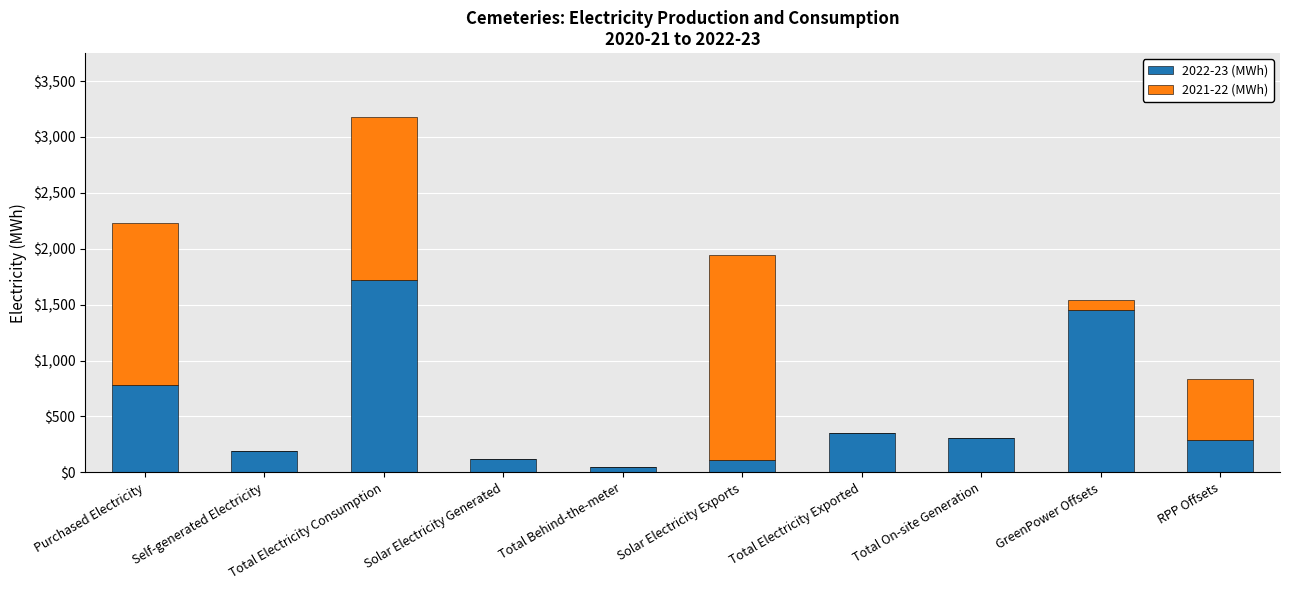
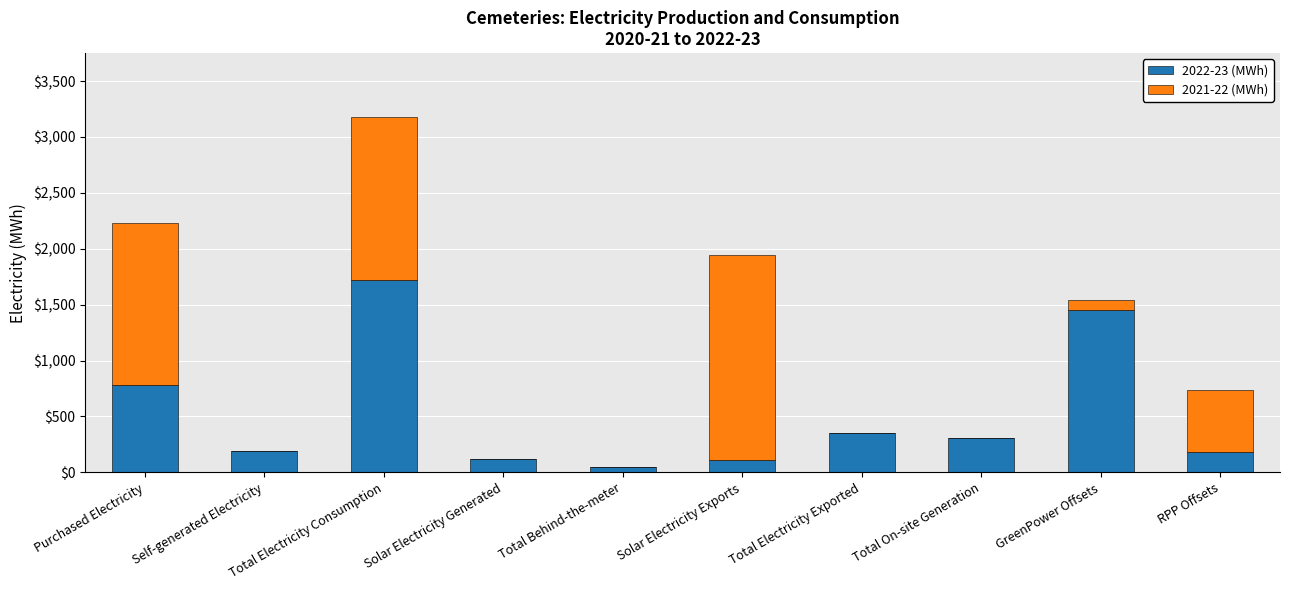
  {
    "2022-23 (MWh)": {
      "Purchased Electricity": "$780",
      "Self-generated Electricity": "$200",
      "Total Electricity Consumption": "$1,720",
      "Solar Electricity Generated": "$120",
      "Total Behind-the-meter": "$50",
      "Solar Electricity Exports": "$110",
      "Total Electricity Exported": "$350",
      "Total On-site Generation": "$310",
      "GreenPower Offsets": "$1,450",
-     "RPP Offsets": "$290"
+     "RPP Offsets": "$190"
    },
    "2021-22 (MWh)": {
      "Purchased Electricity": "$1,450",
      "Self-generated Electricity": "$0",
      "Total Electricity Consumption": "$1,450",
      "Solar Electricity Generated": "$0",
      "Total Behind-the-meter": "$0",
      "Solar Electricity Exports": "$1,830",
      "Total Electricity Exported": "$0",
      "Total On-site Generation": "$0",
      "GreenPower Offsets": "$90",
      "RPP Offsets": "$550"
    }
  }
